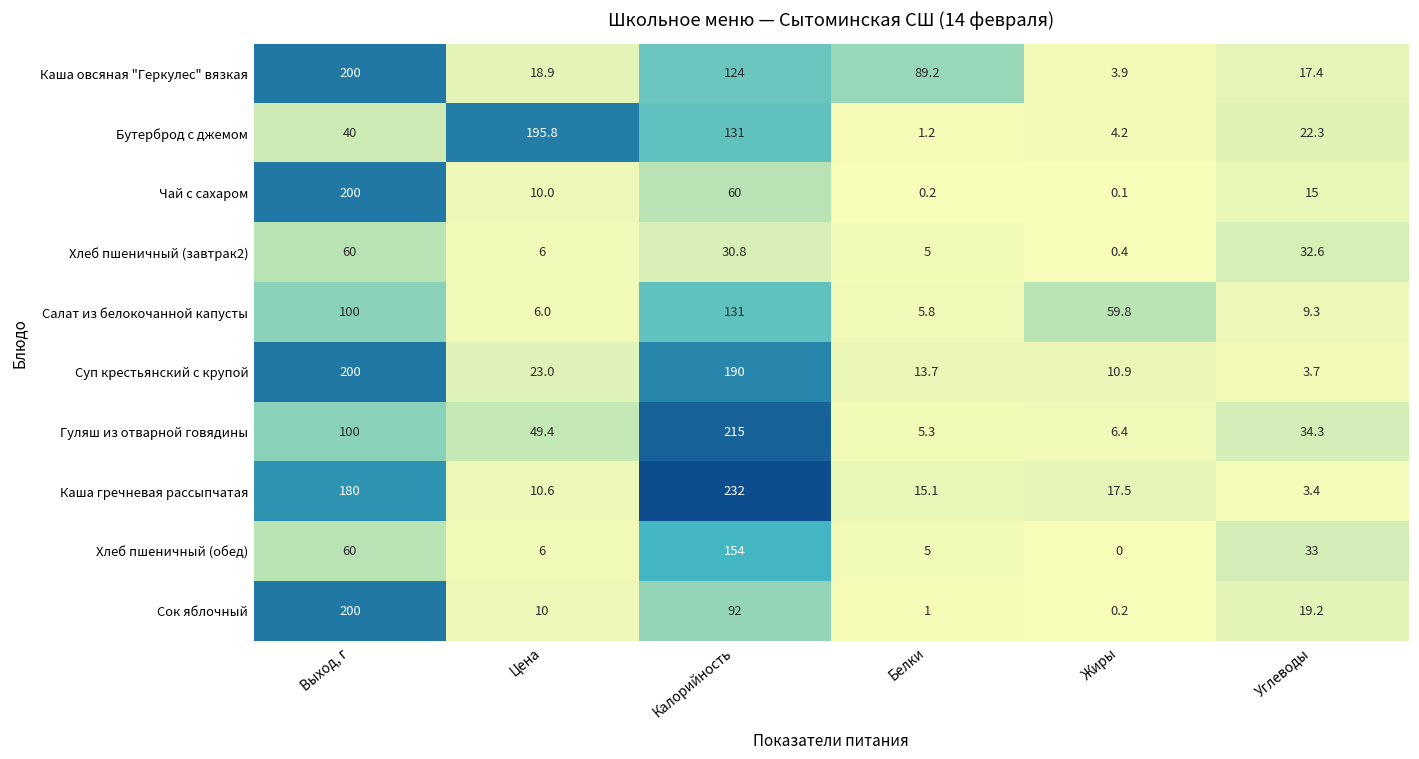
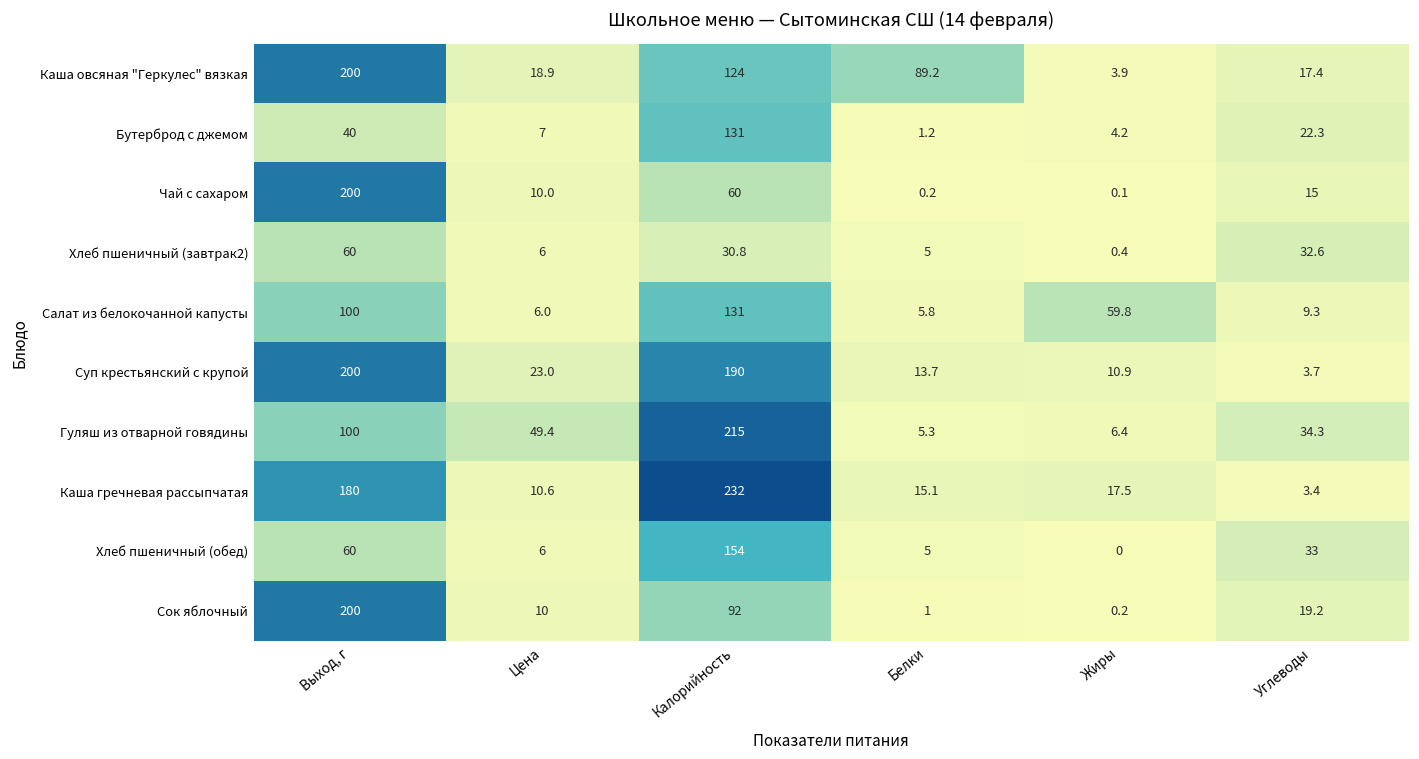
  {
    "Каша овсяная \"Геркулес\" вязкая": {
      "Выход, г": 200,
      "Цена": 18.9,
      "Калорийность": 124,
      "Белки": 89.2,
      "Жиры": 3.9,
      "Углеводы": 17.4
    },
    "Бутерброд с джемом": {
      "Выход, г": 40,
-     "Цена": 195.8,
+     "Цена": 7,
      "Калорийность": 131,
      "Белки": 1.2,
      "Жиры": 4.2,
      "Углеводы": 22.3
    },
    "Чай с сахаром": {
      "Выход, г": 200,
      "Цена": 10.0,
      "Калорийность": 60,
      "Белки": 0.2,
      "Жиры": 0.1,
      "Углеводы": 15
    },
    "Хлеб пшеничный (завтрак2)": {
      "Выход, г": 60,
      "Цена": 6,
      "Калорийность": 30.8,
      "Белки": 5,
      "Жиры": 0.4,
      "Углеводы": 32.6
    },
    "Салат из белокочанной капусты": {
      "Выход, г": 100,
      "Цена": 6.0,
      "Калорийность": 131,
      "Белки": 5.8,
      "Жиры": 59.8,
      "Углеводы": 9.3
    },
    "Суп крестьянский с крупой": {
      "Выход, г": 200,
      "Цена": 23.0,
      "Калорийность": 190,
      "Белки": 13.7,
      "Жиры": 10.9,
      "Углеводы": 3.7
    },
    "Гуляш из отварной говядины": {
      "Выход, г": 100,
      "Цена": 49.4,
      "Калорийность": 215,
      "Белки": 5.3,
      "Жиры": 6.4,
      "Углеводы": 34.3
    },
    "Каша гречневая рассыпчатая": {
      "Выход, г": 180,
      "Цена": 10.6,
      "Калорийность": 232,
      "Белки": 15.1,
      "Жиры": 17.5,
      "Углеводы": 3.4
    },
    "Хлеб пшеничный (обед)": {
      "Выход, г": 60,
      "Цена": 6,
      "Калорийность": 154,
      "Белки": 5,
      "Жиры": 0,
      "Углеводы": 33
    },
    "Сок яблочный": {
      "Выход, г": 200,
      "Цена": 10,
      "Калорийность": 92,
      "Белки": 1,
      "Жиры": 0.2,
      "Углеводы": 19.2
    }
  }
